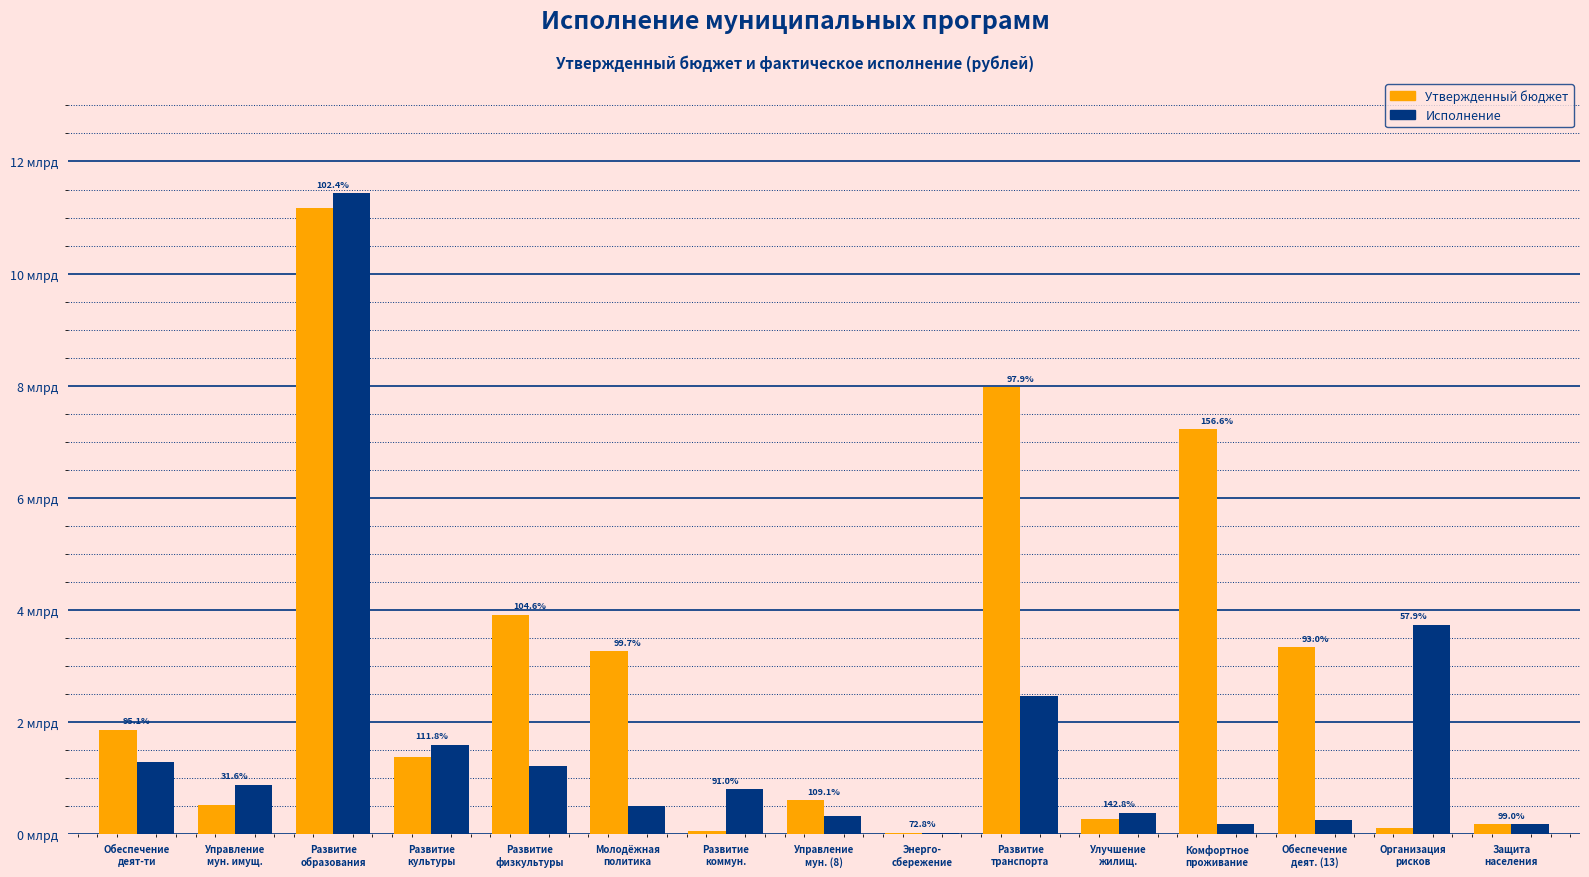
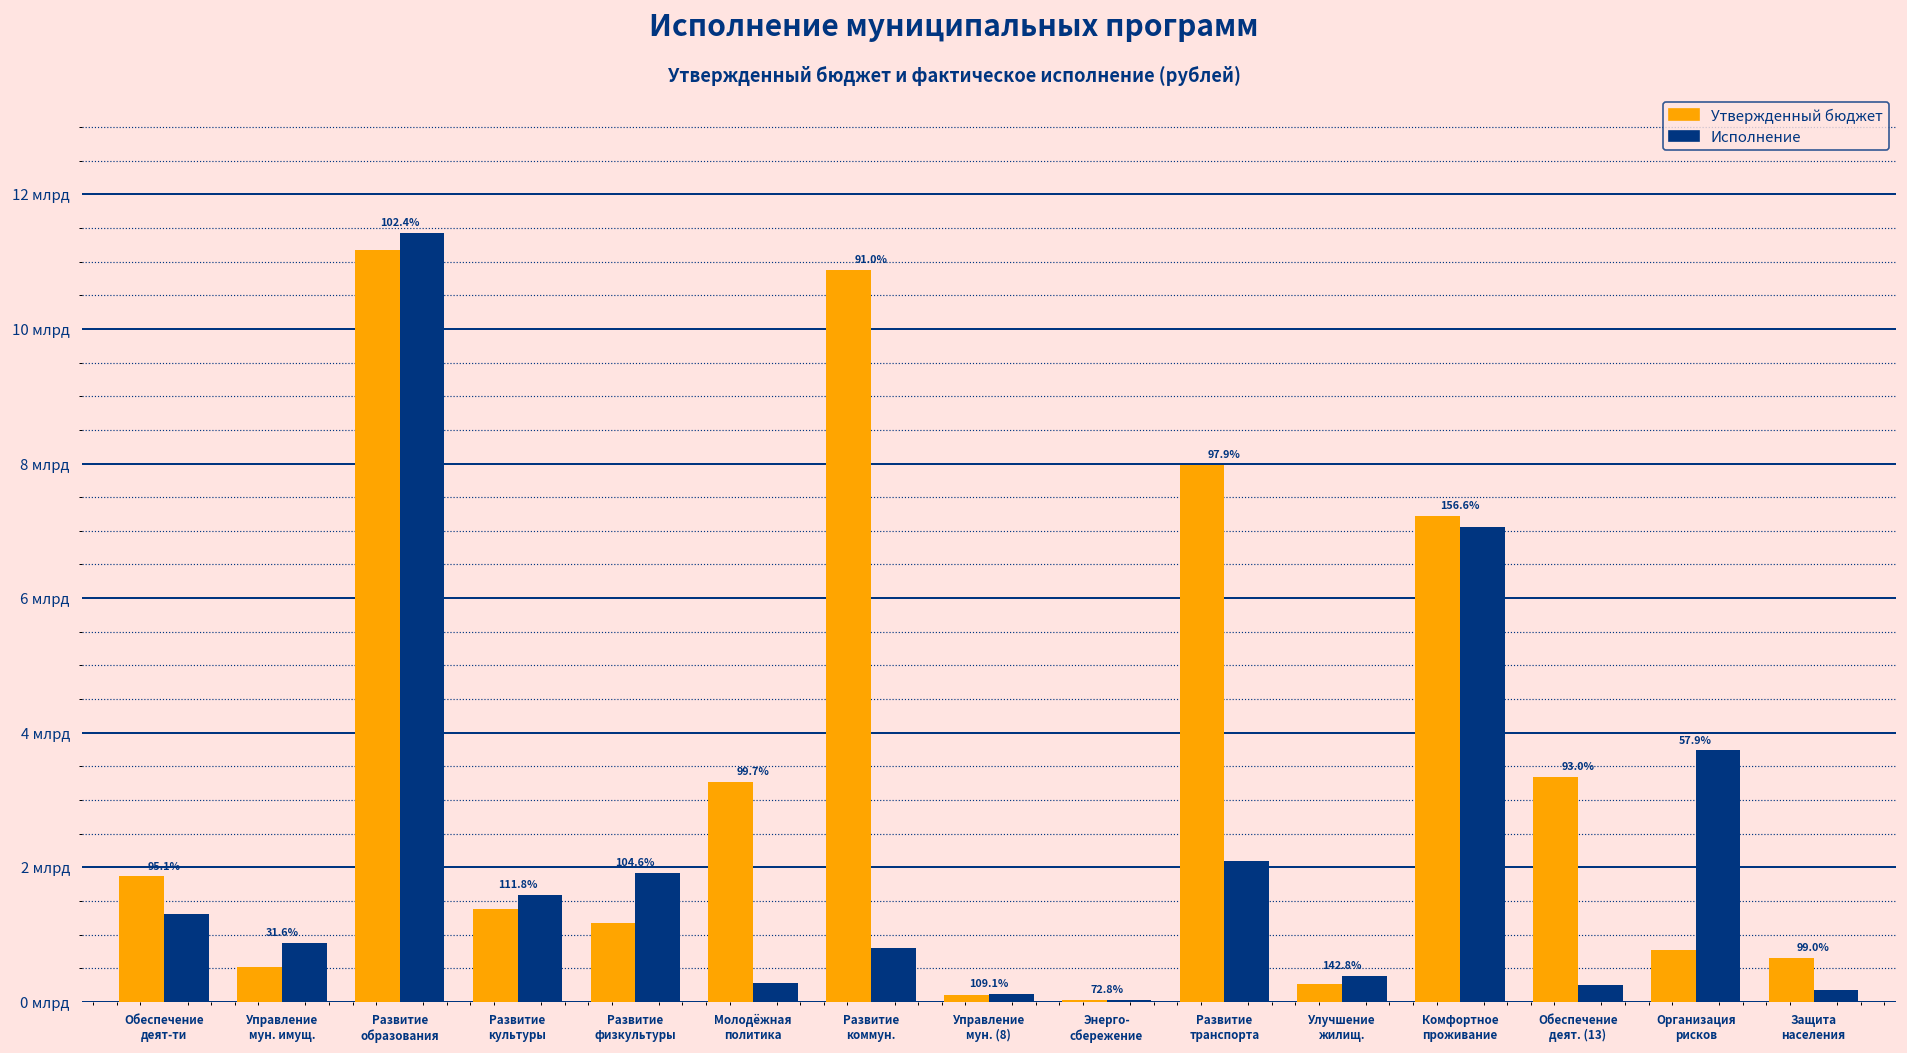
  {
    "Утвержденный бюджет": {
      "Управление мун. имущ.": "0.5 млрд",
      "Развитие образования": "11.2 млрд",
      "Развитие культуры": "1.4 млрд",
-     "Развитие физкультуры": "3.9 млрд",
-     "Развитие коммун.": "0.1 млрд",
-     "Управление мун. (8)": "0.6 млрд",
+     "Развитие физкультуры": "1.2 млрд",
+     "Развитие коммун.": "10.9 млрд",
+     "Управление мун. (8)": "0.1 млрд",
      "Улучшение жилищ.": "0.3 млрд",
-     "Организация рисков": "0.1 млрд",
-     "Защита населения": "0.2 млрд"
+     "Организация рисков": "0.8 млрд",
+     "Защита населения": "0.6 млрд"
    },
    "Исполнение": {
      "Обеспечение деят-ти": "1.3 млрд",
-     "Развитие физкультуры": "1.2 млрд",
-     "Молодёжная политика": "0.5 млрд",
+     "Развитие физкультуры": "1.9 млрд",
+     "Молодёжная политика": "0.3 млрд",
      "Развитие коммун.": "0.8 млрд",
-     "Управление мун. (8)": "0.3 млрд",
-     "Развитие транспорта": "2.5 млрд",
-     "Комфортное проживание": "0.2 млрд",
+     "Управление мун. (8)": "0.1 млрд",
+     "Развитие транспорта": "2.1 млрд",
+     "Комфортное проживание": "7.1 млрд",
      "Обеспечение деят. (13)": "0.3 млрд",
      "Защита населения": "0.2 млрд"
    }
  }
